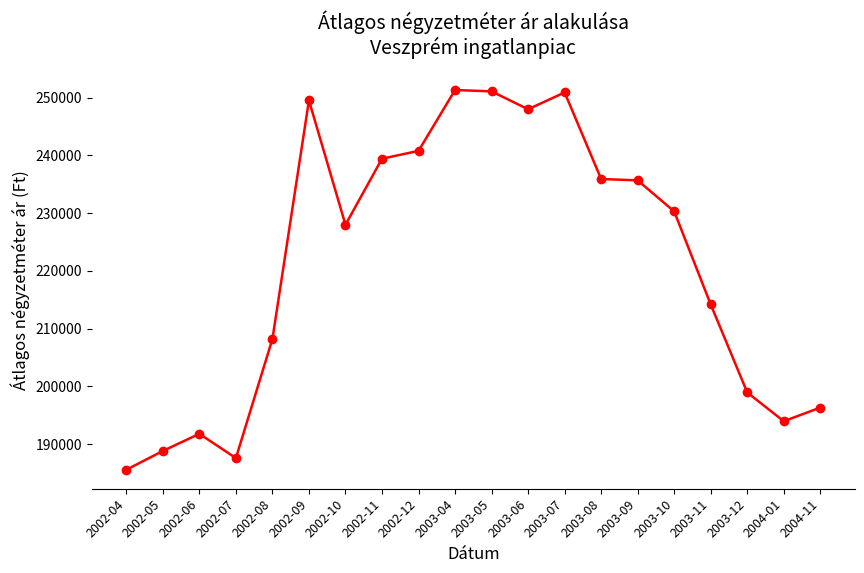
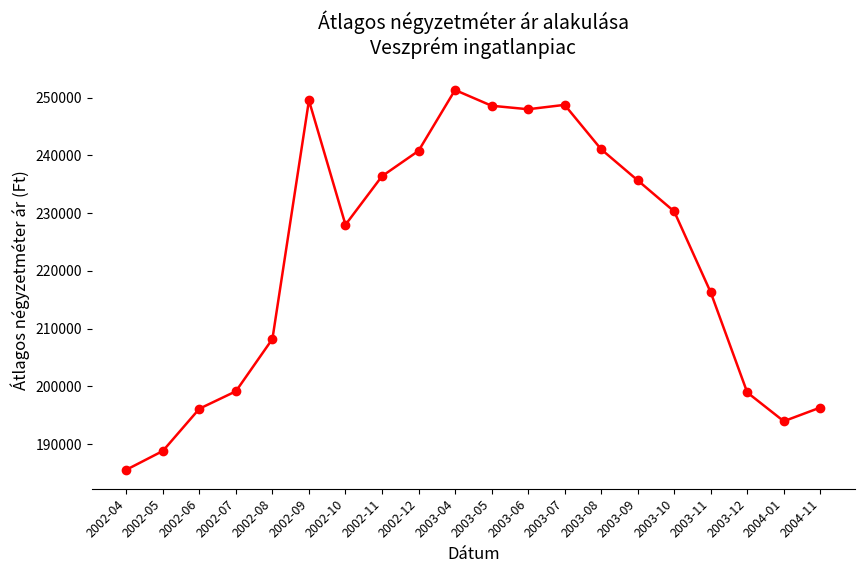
  {
    "2002-04": 186000,
    "2002-05": 189000,
-   "2002-06": 192000,
-   "2002-07": 188000,
+   "2002-06": 196000,
+   "2002-07": 199000,
    "2002-08": 208000,
    "2002-09": 250000,
    "2002-10": 228000,
-   "2002-11": 239000,
+   "2002-11": 236000,
    "2002-12": 241000,
    "2003-04": 251000,
-   "2003-05": 251000,
+   "2003-05": 249000,
    "2003-06": 248000,
-   "2003-07": 251000,
-   "2003-08": 236000,
+   "2003-07": 249000,
+   "2003-08": 241000,
    "2003-09": 236000,
    "2003-10": 230000,
-   "2003-11": 214000,
+   "2003-11": 216000,
    "2003-12": 199000,
    "2004-01": 194000,
    "2004-11": 196000
  }
